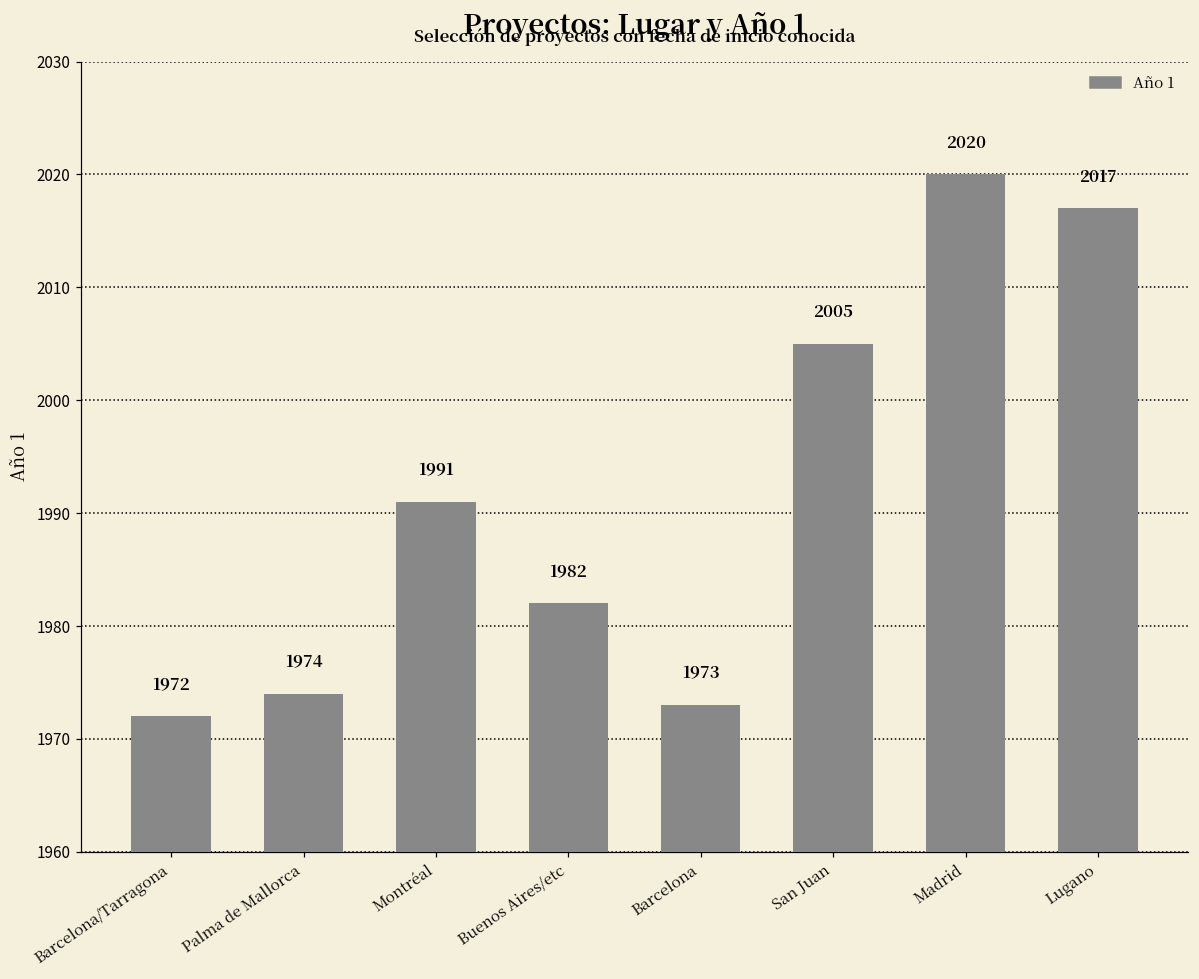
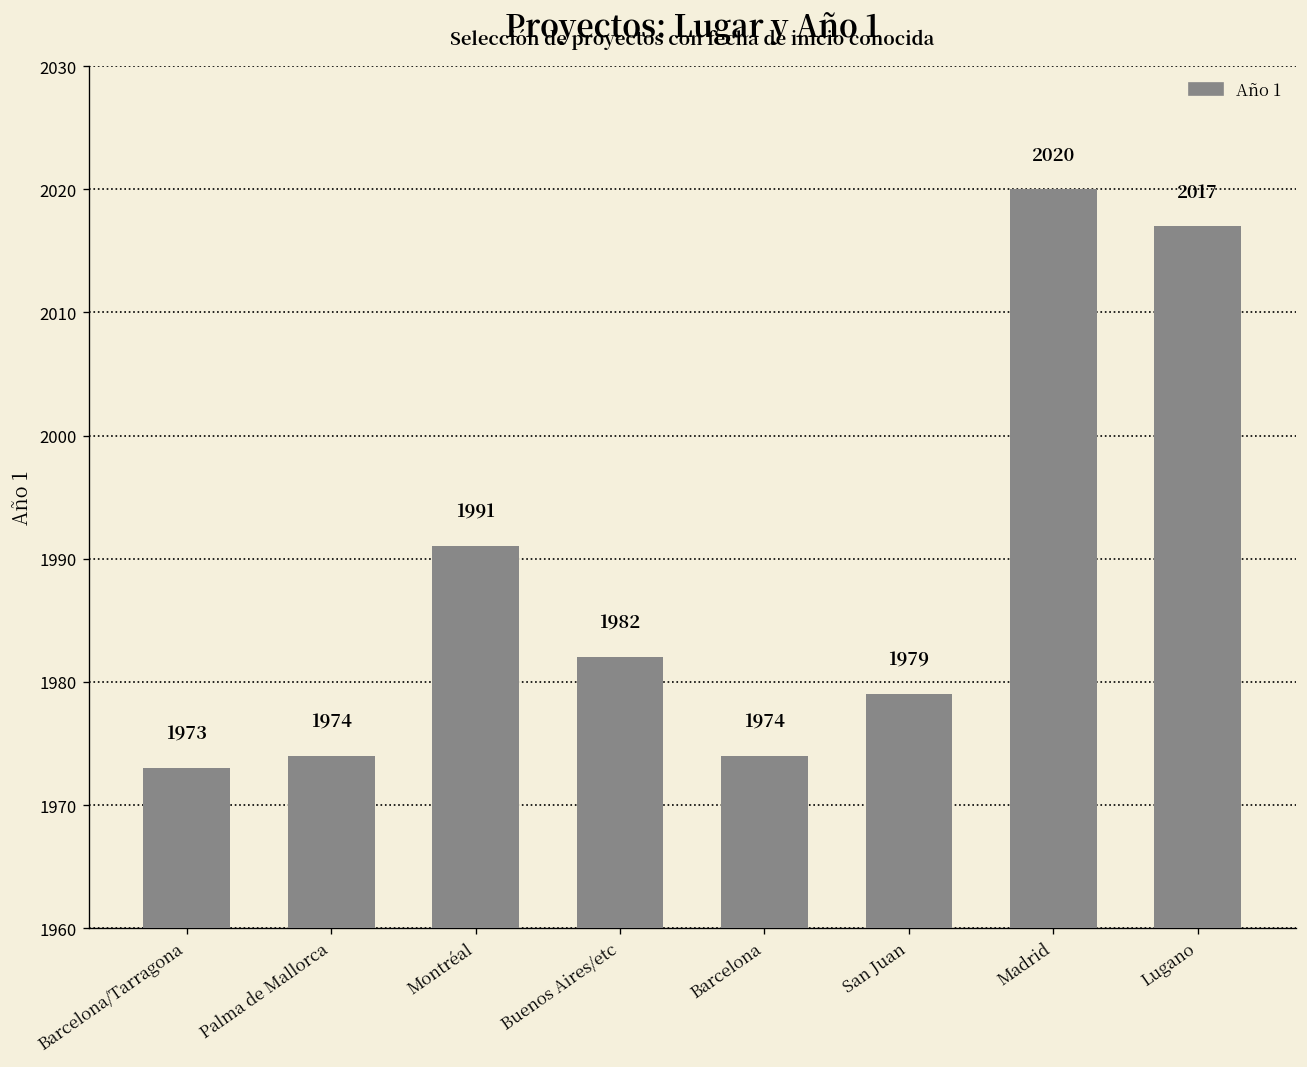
  {
-   "Barcelona/Tarragona": 1972,
+   "Barcelona/Tarragona": 1973,
    "Palma de Mallorca": 1974,
    "Montréal": 1991,
    "Buenos Aires/etc": 1982,
-   "Barcelona": 1973,
-   "San Juan": 2005,
+   "Barcelona": 1974,
+   "San Juan": 1979,
    "Madrid": 2020,
    "Lugano": 2017
  }
